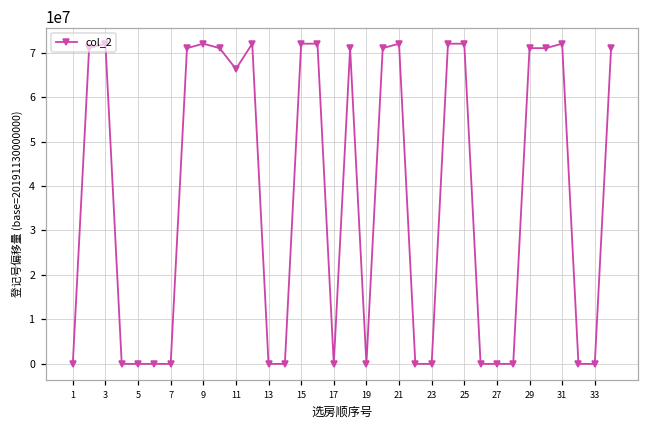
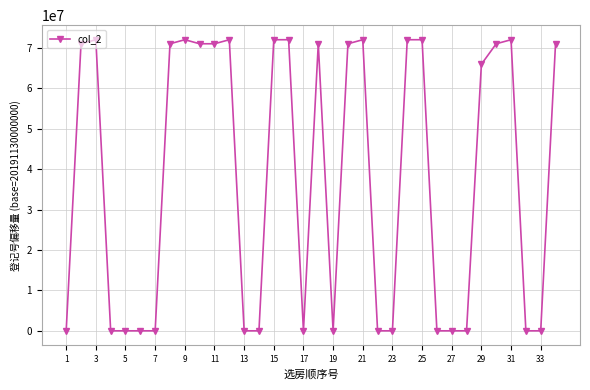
  {
    "1": 0,
    "5": 0,
    "7": 0,
    "9": 72000000,
-   "11": 66000000,
+   "11": 71000000,
    "13": 0,
    "15": 72000000,
    "17": 0,
    "19": 0,
    "21": 72000000,
    "23": 0,
    "25": 72000000,
    "27": 0,
-   "29": 71000000,
+   "29": 66000000,
    "31": 72000000,
    "33": 0
  }
